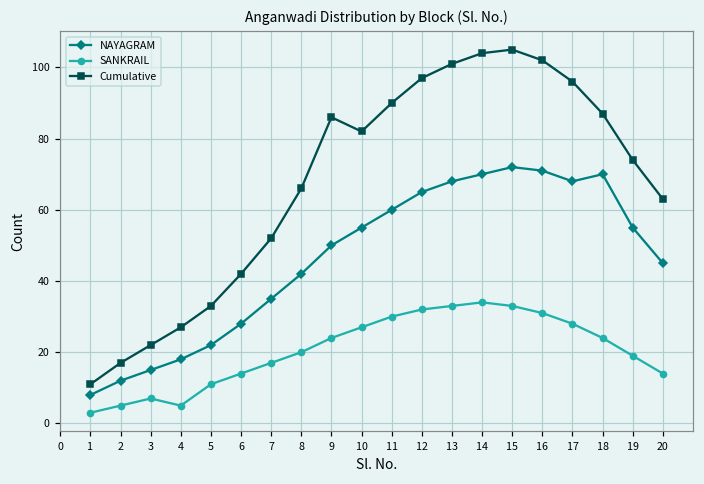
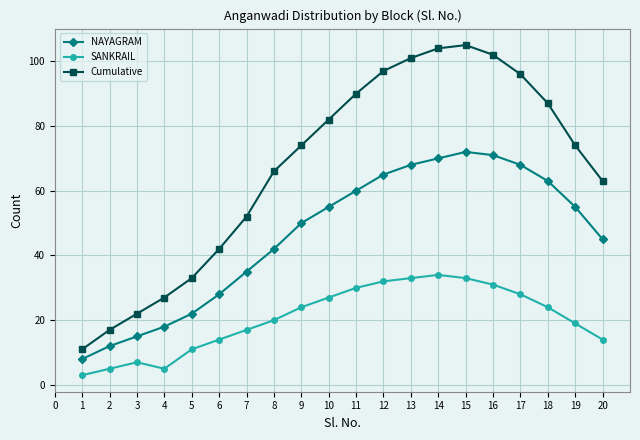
  {
    "NAYAGRAM": {
      "1": 8,
      "2": 12,
      "3": 15,
      "4": 18,
      "5": 22,
      "6": 28,
      "7": 35,
      "8": 42,
      "9": 50,
      "10": 55,
      "11": 60,
      "12": 65,
      "13": 68,
      "14": 70,
      "15": 72,
      "16": 71,
      "17": 68,
-     "18": 70,
+     "18": 63,
      "19": 55,
      "20": 45
    },
    "SANKRAIL": {
      "1": 3,
      "2": 5,
      "3": 7,
      "4": 5,
      "5": 11,
      "6": 14,
      "7": 17,
      "8": 20,
      "9": 24,
      "10": 27,
      "11": 30,
      "12": 32,
      "13": 33,
      "14": 34,
      "15": 33,
      "16": 31,
      "17": 28,
      "18": 24,
      "19": 19,
      "20": 14
    },
    "Cumulative": {
      "1": 11,
      "2": 17,
      "3": 22,
      "4": 27,
      "5": 33,
      "6": 42,
      "7": 52,
      "8": 66,
-     "9": 86,
+     "9": 74,
      "10": 82,
      "11": 90,
      "12": 97,
      "13": 101,
      "14": 104,
      "15": 105,
      "16": 102,
      "17": 96,
      "18": 87,
      "19": 74,
      "20": 63
    }
  }
